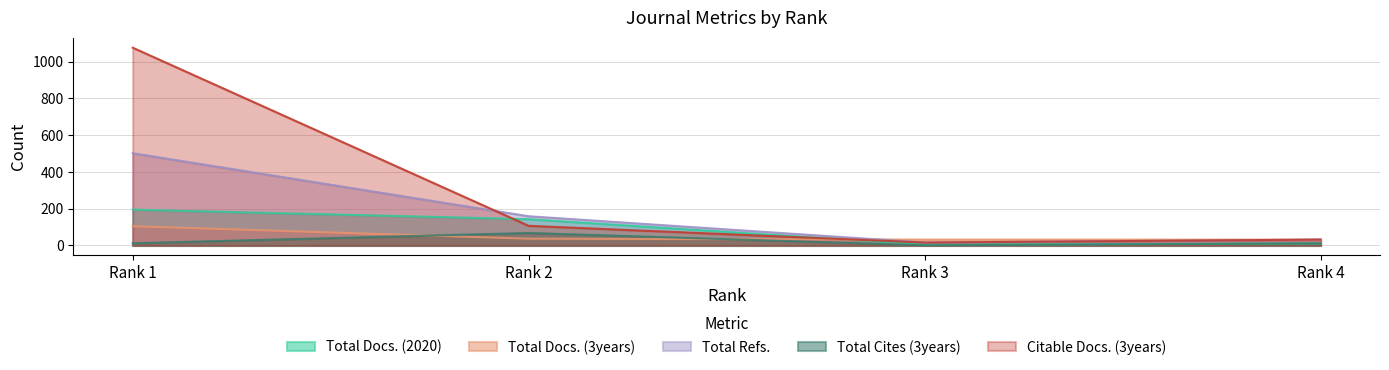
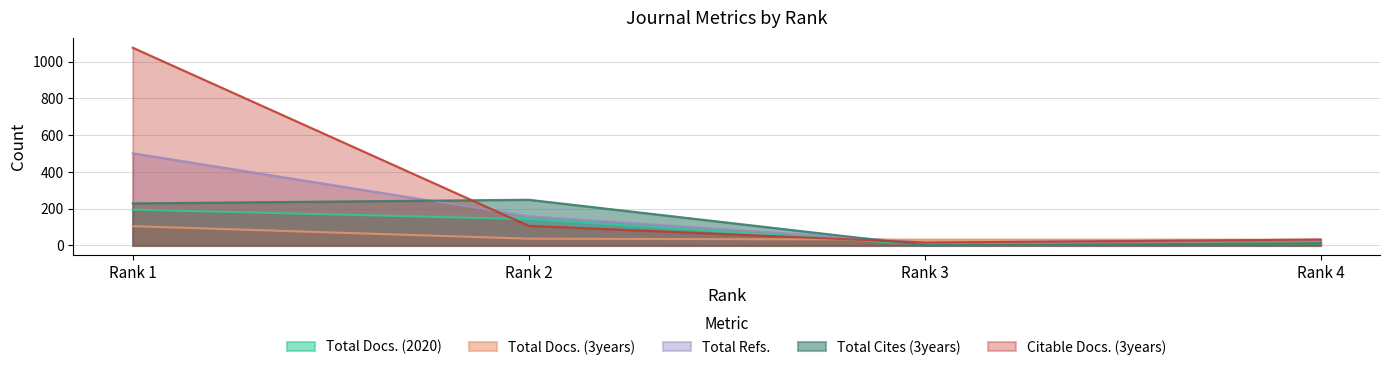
  {
    "Total Docs. (2020)": {
      "Rank 1": 200,
      "Rank 2": 140
    },
    "Total Refs.": {
      "Rank 1": 500,
      "Rank 2": 160
    },
    "Total Cites (3years)": {
-     "Rank 1": 10,
-     "Rank 2": 70
+     "Rank 1": 230,
+     "Rank 2": 250
    }
  }
